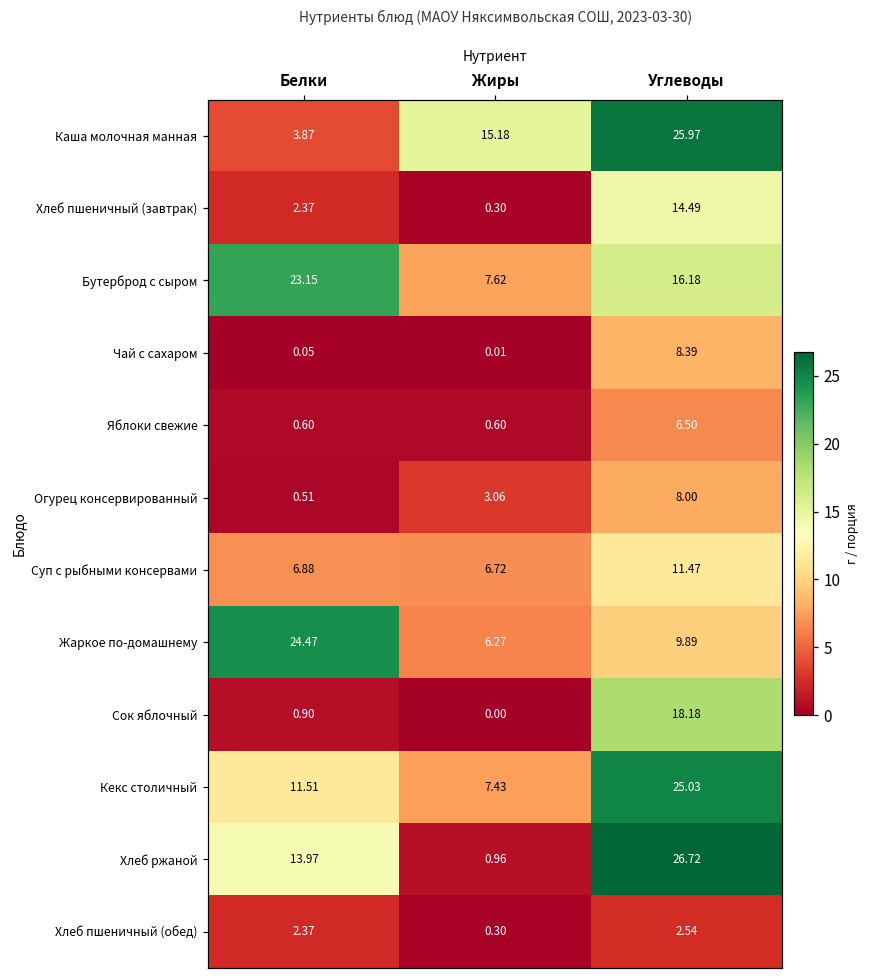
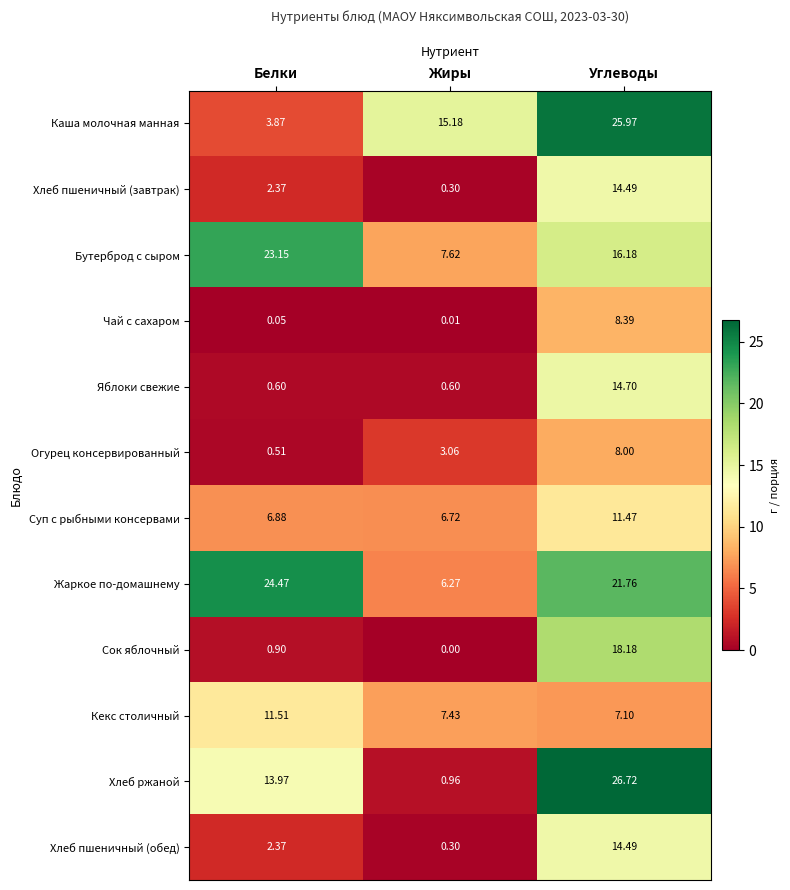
  {
    "Каша молочная манная": {
      "Белки": 3.87,
      "Жиры": 15.18,
      "Углеводы": 25.97
    },
    "Хлеб пшеничный (завтрак)": {
      "Белки": 2.37,
      "Жиры": 0.30,
      "Углеводы": 14.49
    },
    "Бутерброд с сыром": {
      "Белки": 23.15,
      "Жиры": 7.62,
      "Углеводы": 16.18
    },
    "Чай с сахаром": {
      "Белки": 0.05,
      "Жиры": 0.01,
      "Углеводы": 8.39
    },
    "Яблоки свежие": {
      "Белки": 0.60,
      "Жиры": 0.60,
-     "Углеводы": 6.50
+     "Углеводы": 14.70
    },
    "Огурец консервированный": {
      "Белки": 0.51,
      "Жиры": 3.06,
      "Углеводы": 8.00
    },
    "Суп с рыбными консервами": {
      "Белки": 6.88,
      "Жиры": 6.72,
      "Углеводы": 11.47
    },
    "Жаркое по-домашнему": {
      "Белки": 24.47,
      "Жиры": 6.27,
-     "Углеводы": 9.89
+     "Углеводы": 21.76
    },
    "Сок яблочный": {
      "Белки": 0.90,
      "Жиры": 0.00,
      "Углеводы": 18.18
    },
    "Кекс столичный": {
      "Белки": 11.51,
      "Жиры": 7.43,
-     "Углеводы": 25.03
+     "Углеводы": 7.10
    },
    "Хлеб ржаной": {
      "Белки": 13.97,
      "Жиры": 0.96,
      "Углеводы": 26.72
    },
    "Хлеб пшеничный (обед)": {
      "Белки": 2.37,
      "Жиры": 0.30,
-     "Углеводы": 2.54
+     "Углеводы": 14.49
    }
  }
